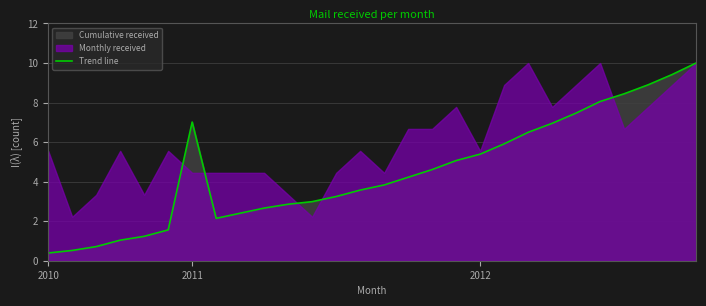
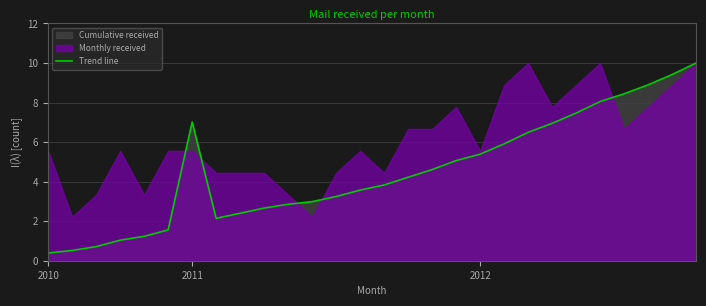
  {
    "Cumulative received": {
      "2010": 0.4,
      "2011": 7.0,
      "2012": 5.4
    },
    "Monthly received": {
      "2010": 5.6,
-     "2011": 4.4,
+     "2011": 5.6,
      "2012": 5.6
    }
  }
